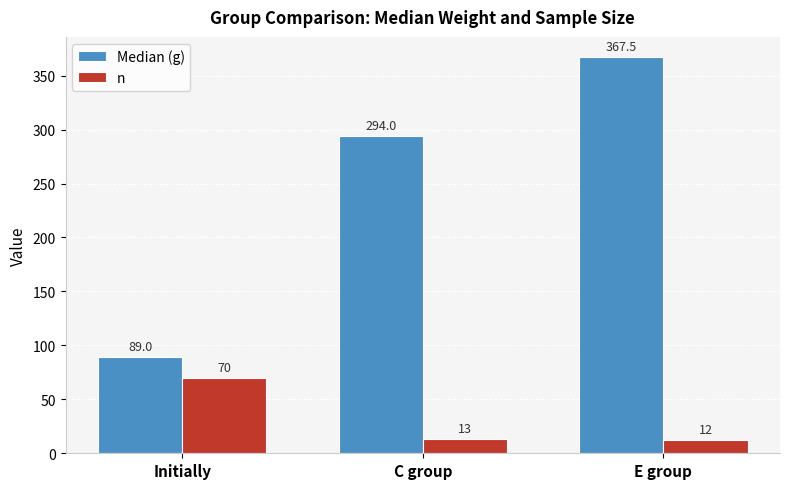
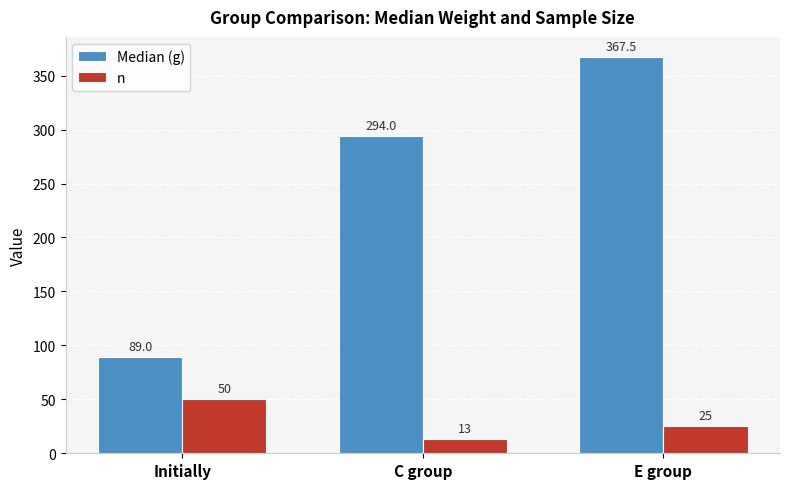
  {
    "Median (g)": {
      "Initially": 89.0,
      "C group": 294.0,
      "E group": 367.5
    },
    "n": {
-     "Initially": 70,
+     "Initially": 50,
      "C group": 13,
-     "E group": 12
+     "E group": 25
    }
  }
